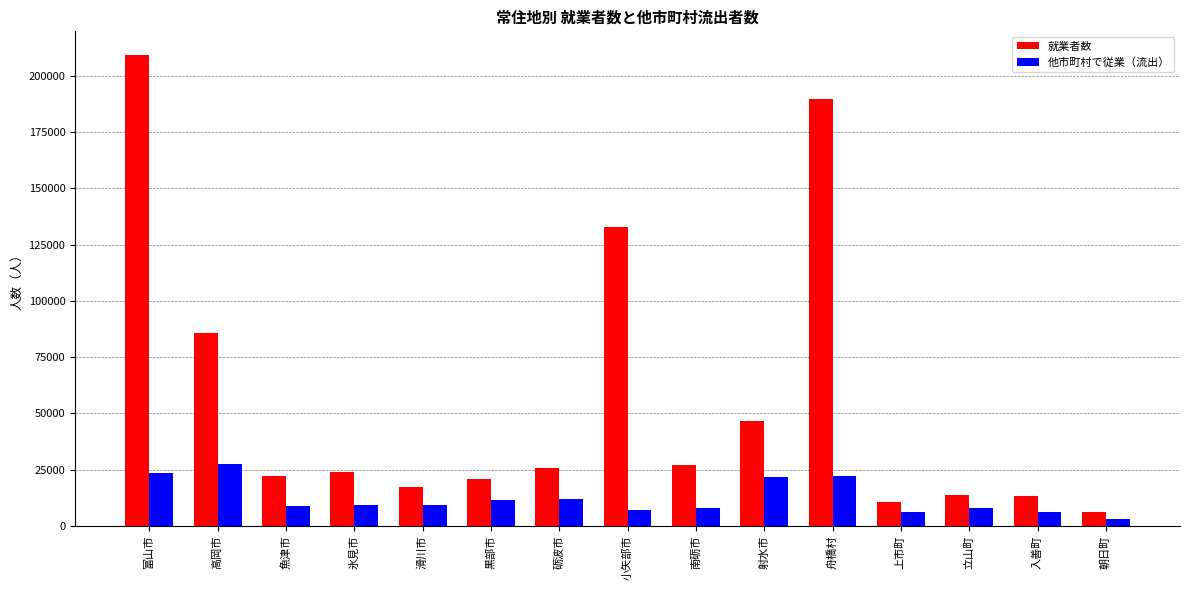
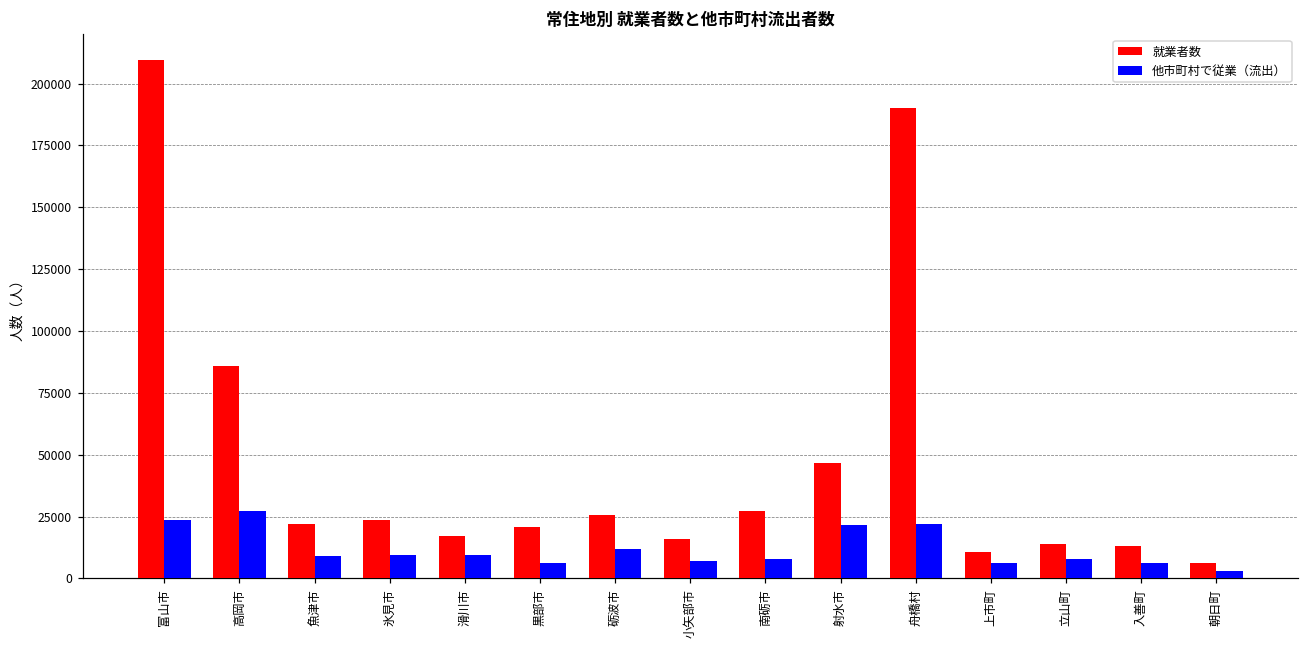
  {
    "就業者数": {
      "富山市": 209000,
      "高岡市": 86000,
      "魚津市": 22000,
      "氷見市": 24000,
      "滑川市": 17000,
      "黒部市": 21000,
      "砺波市": 26000,
-     "小矢部市": 133000,
+     "小矢部市": 16000,
      "南砺市": 27000,
      "射水市": 47000,
      "舟橋村": 190000,
      "上市町": 10000,
      "立山町": 14000,
      "入善町": 13000,
      "朝日町": 6000
    },
    "他市町村で従業（流出）": {
      "富山市": 23000,
      "高岡市": 27000,
      "魚津市": 9000,
      "氷見市": 9000,
      "滑川市": 9000,
-     "黒部市": 12000,
+     "黒部市": 6000,
      "砺波市": 12000,
      "小矢部市": 7000,
      "南砺市": 8000,
      "射水市": 22000,
      "舟橋村": 22000,
      "上市町": 6000,
      "立山町": 8000,
      "入善町": 6000,
      "朝日町": 3000
    }
  }
